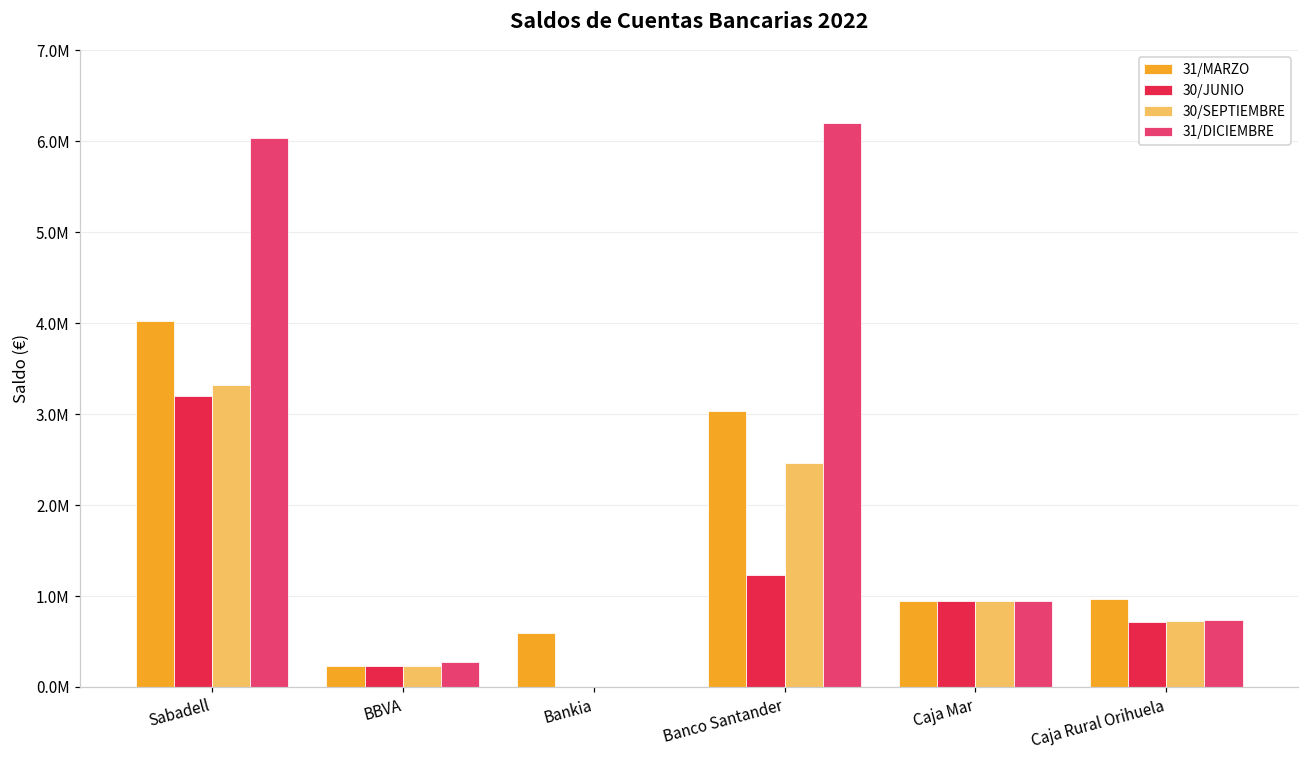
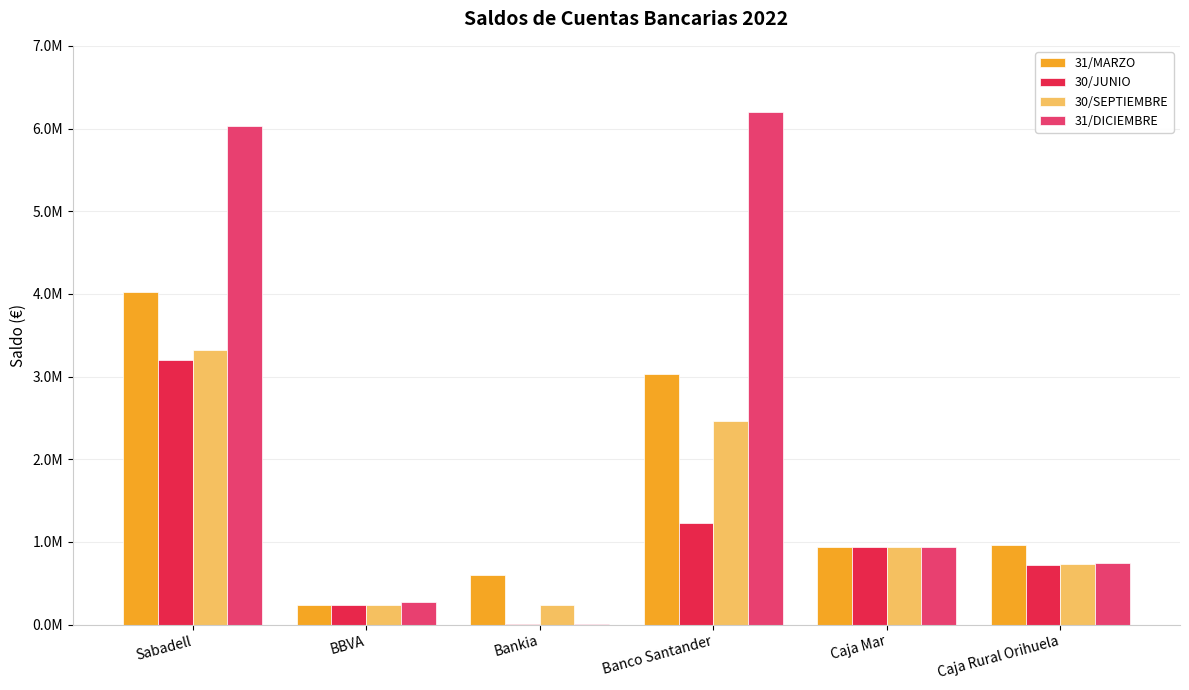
  {
    "31/MARZO": {
      "Sabadell": 4000000,
      "BBVA": 200000,
      "Bankia": 600000,
      "Banco Santander": 3000000,
      "Caja Mar": 900000,
      "Caja Rural Orihuela": 1000000
    },
    "30/SEPTIEMBRE": {
      "Sabadell": 3300000,
      "BBVA": 200000,
-     "Bankia": 0,
+     "Bankia": 200000,
      "Banco Santander": 2500000,
      "Caja Mar": 900000,
      "Caja Rural Orihuela": 700000
    }
  }
